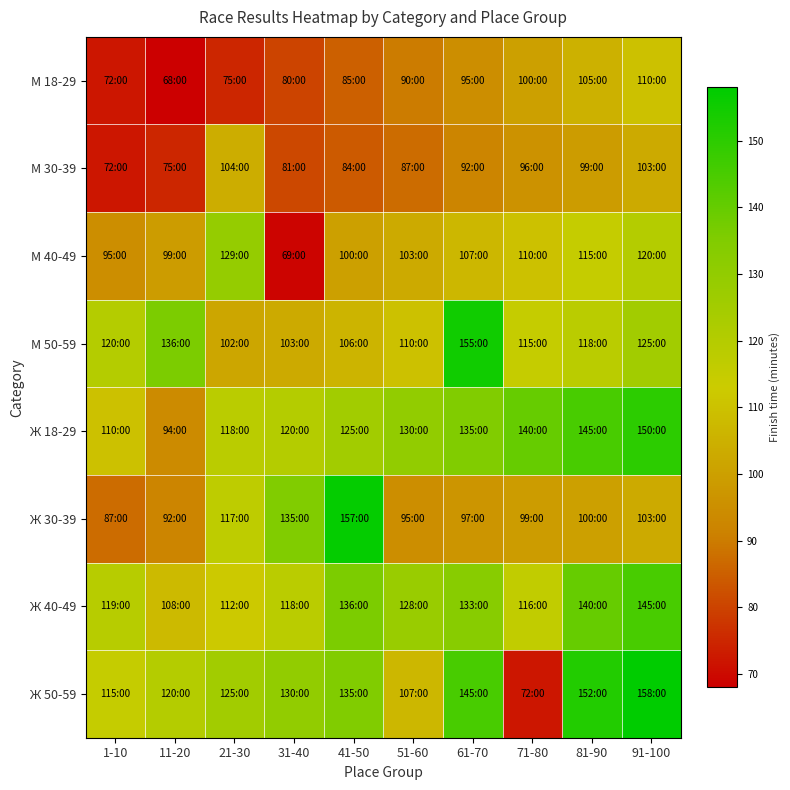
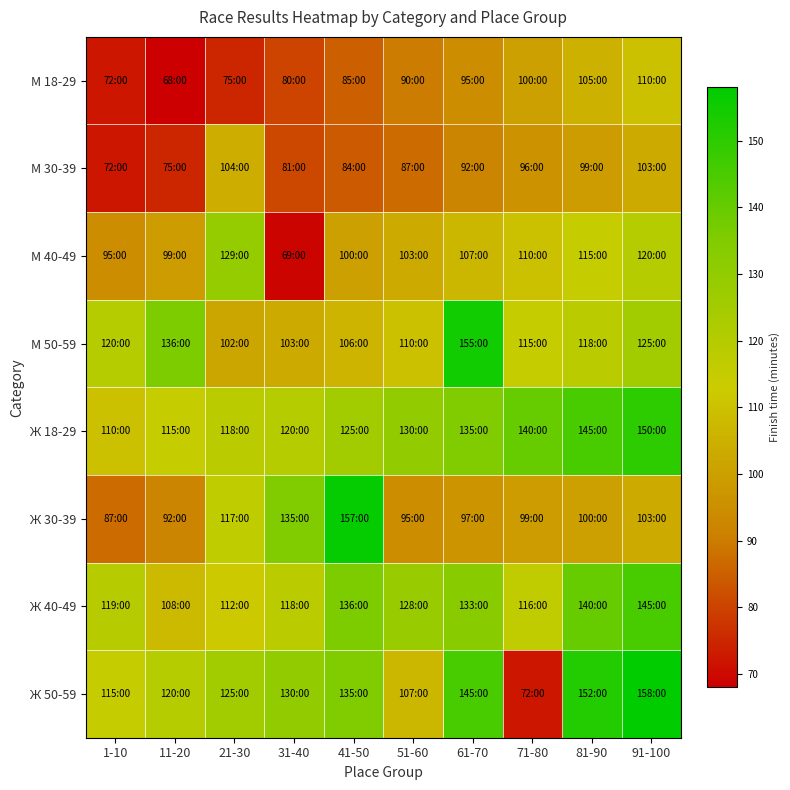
  {
    "Ж 18-29": {
-     "11-20": "94:00"
+     "11-20": "115:00"
    }
  }
